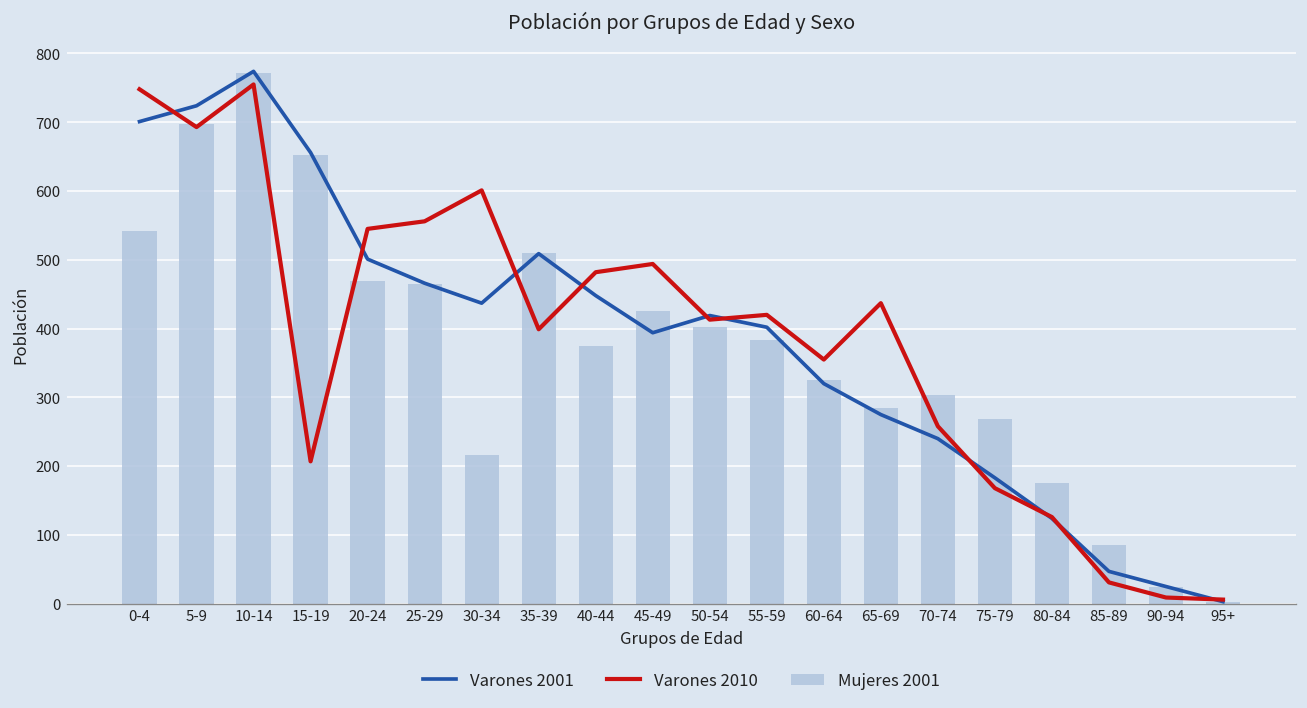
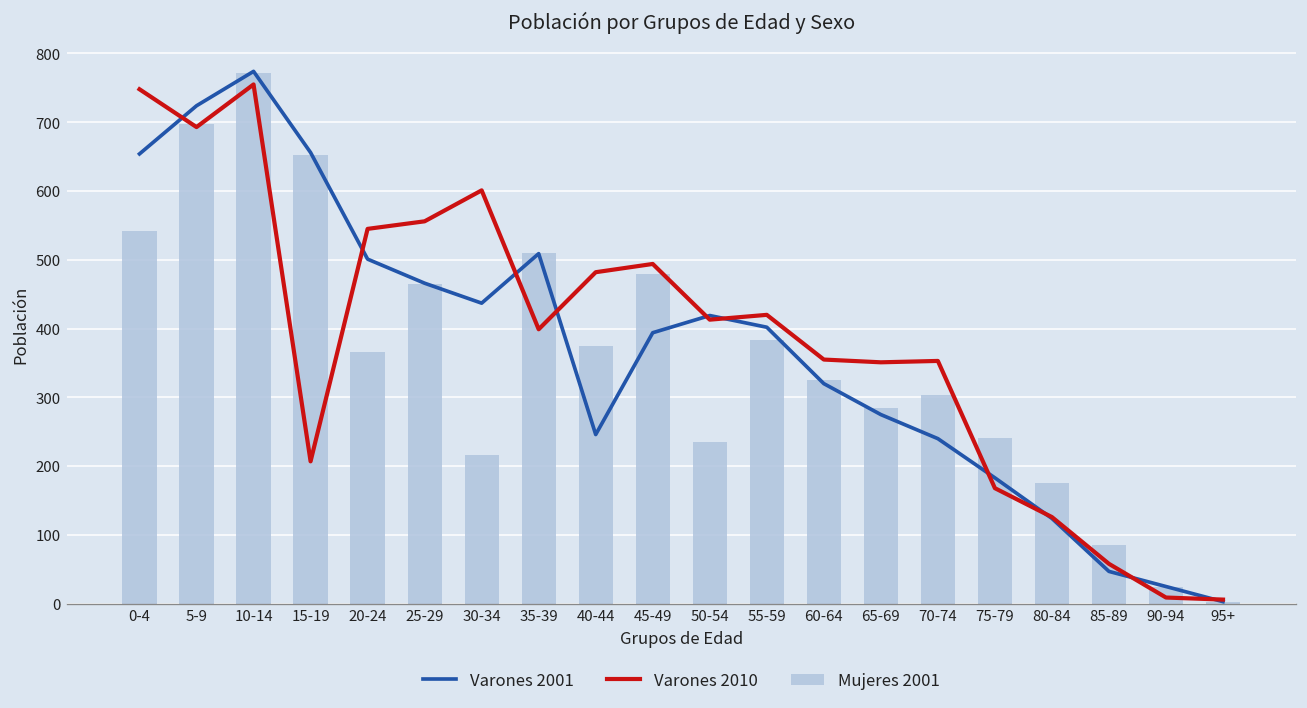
  {
    "Varones 2001": {
-     "0-4": 700,
+     "0-4": 650,
      "5-9": 720,
      "10-14": 770,
      "15-19": 660,
      "20-24": 500,
      "25-29": 470,
      "30-34": 440,
      "35-39": 510,
-     "40-44": 450,
+     "40-44": 250,
      "45-49": 390,
      "50-54": 420,
      "55-59": 400,
      "60-64": 320,
      "65-69": 280,
      "70-74": 240,
      "75-79": 180,
      "85-89": 50,
      "90-94": 30
    },
    "Mujeres 2001": {
      "0-4": 540,
      "5-9": 700,
      "10-14": 770,
      "15-19": 650,
-     "20-24": 470,
+     "20-24": 370,
      "25-29": 470,
      "30-34": 220,
      "35-39": 510,
      "40-44": 370,
-     "45-49": 430,
-     "50-54": 400,
+     "45-49": 480,
+     "50-54": 240,
      "55-59": 380,
      "60-64": 330,
      "65-69": 280,
      "70-74": 300,
-     "75-79": 270,
+     "75-79": 240,
      "80-84": 180,
      "85-89": 90,
      "90-94": 30
    },
    "Varones 2010": {
      "0-4": 750,
      "5-9": 690,
      "10-14": 760,
      "15-19": 210,
      "20-24": 550,
      "25-29": 560,
      "30-34": 600,
      "35-39": 400,
      "40-44": 480,
      "45-49": 490,
      "50-54": 410,
      "55-59": 420,
      "60-64": 360,
-     "65-69": 440,
-     "70-74": 260,
+     "65-69": 350,
+     "70-74": 350,
      "75-79": 170,
-     "85-89": 30,
+     "85-89": 60,
      "90-94": 10
    }
  }
